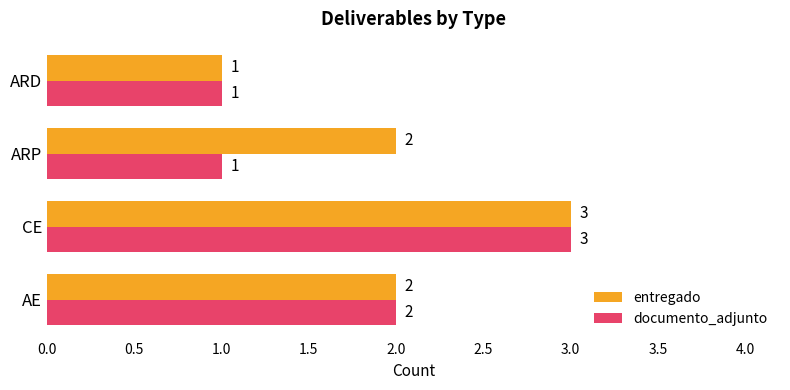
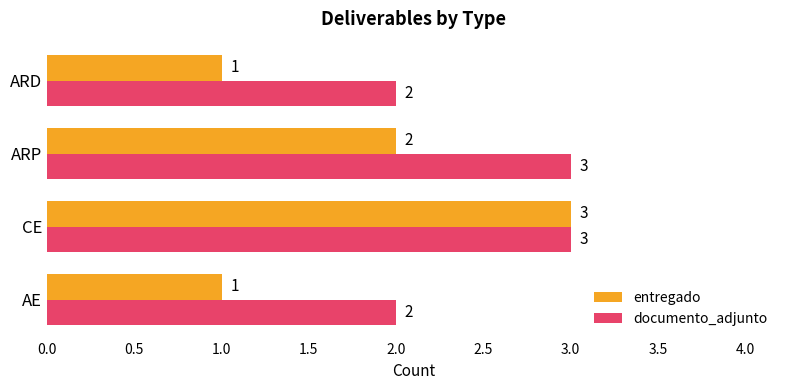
  {
    "entregado": {
      "ARD": 1,
      "ARP": 2,
      "CE": 3,
-     "AE": 2
+     "AE": 1
    },
    "documento_adjunto": {
-     "ARD": 1,
-     "ARP": 1,
+     "ARD": 2,
+     "ARP": 3,
      "CE": 3,
      "AE": 2
    }
  }
